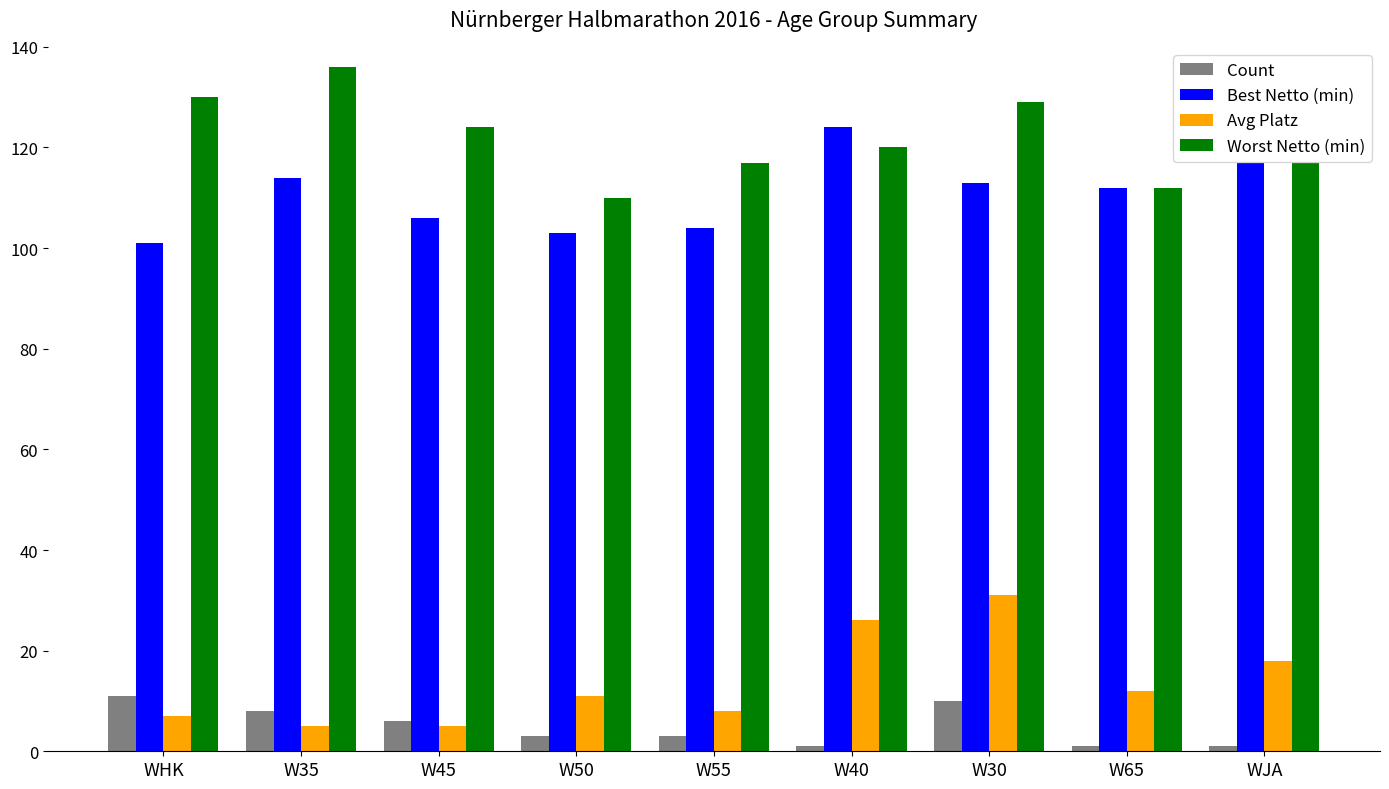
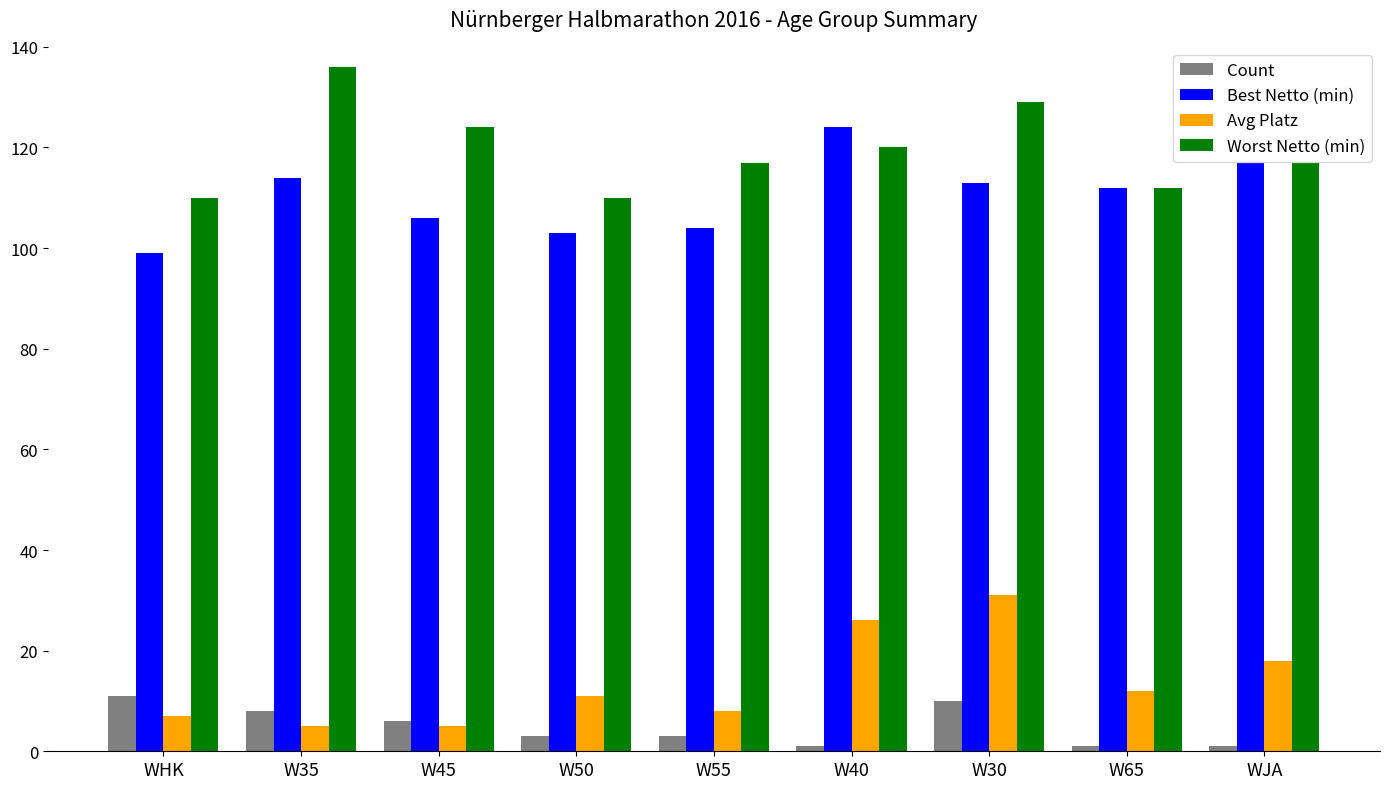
  {
    "Count": {
      "WHK": 11,
      "W35": 8,
      "W45": 6,
      "W50": 3,
      "W55": 3,
      "W40": 1,
      "W30": 10,
      "W65": 1,
      "WJA": 1
    },
    "Best Netto (min)": {
-     "WHK": 101,
+     "WHK": 99,
      "W35": 114,
      "W45": 106,
      "W50": 103,
      "W55": 104,
      "W40": 124,
      "W30": 113,
      "W65": 112,
      "WJA": 117
    },
    "Avg Platz": {
      "WHK": 7,
      "W35": 5,
      "W45": 5,
      "W50": 11,
      "W55": 8,
      "W40": 26,
      "W30": 31,
      "W65": 12,
      "WJA": 18
    },
    "Worst Netto (min)": {
-     "WHK": 130,
+     "WHK": 110,
      "W35": 136,
      "W45": 124,
      "W50": 110,
      "W55": 117,
      "W40": 120,
      "W30": 129,
      "W65": 112,
      "WJA": 117
    }
  }
